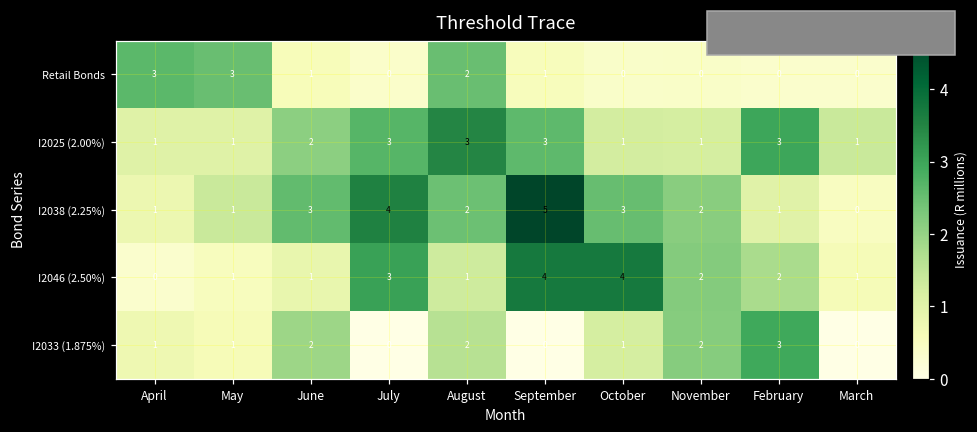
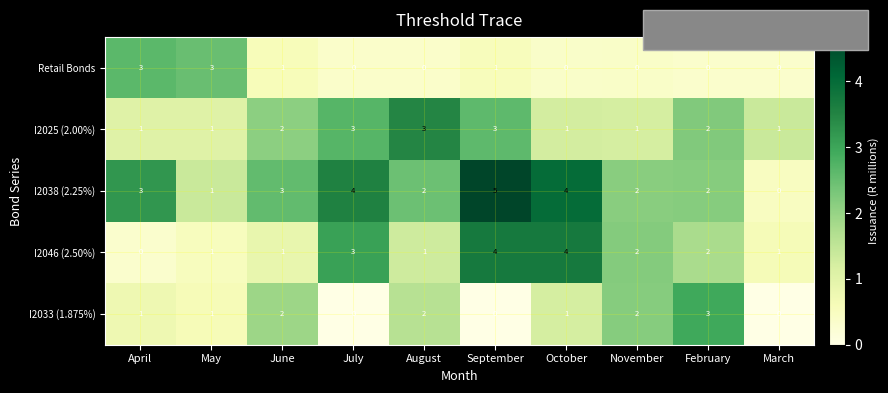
  {
    "Retail Bonds": {
      "April": 3,
      "May": 3,
      "June": 1,
      "July": 0,
-     "August": 2,
+     "August": 0,
      "September": 1,
      "October": 0,
      "November": 0,
      "February": 0,
      "March": 0
    },
    "I2025 (2.00%)": {
      "April": 1,
      "May": 1,
      "June": 2,
      "July": 3,
      "August": 3,
      "September": 3,
      "October": 1,
      "November": 1,
-     "February": 3,
+     "February": 2,
      "March": 1
    },
    "I2038 (2.25%)": {
-     "April": 1,
+     "April": 3,
      "May": 1,
      "June": 3,
      "July": 4,
      "August": 2,
      "September": 5,
-     "October": 3,
+     "October": 4,
      "November": 2,
-     "February": 1,
+     "February": 2,
      "March": 0
    },
    "I2046 (2.50%)": {
      "April": 0,
      "May": 1,
      "June": 1,
      "July": 3,
      "August": 1,
      "September": 4,
      "October": 4,
      "November": 2,
      "February": 2,
      "March": 1
    },
    "I2033 (1.875%)": {
      "April": 1,
      "May": 1,
      "June": 2,
      "August": 2,
      "October": 1,
      "November": 2,
      "February": 3
    }
  }
